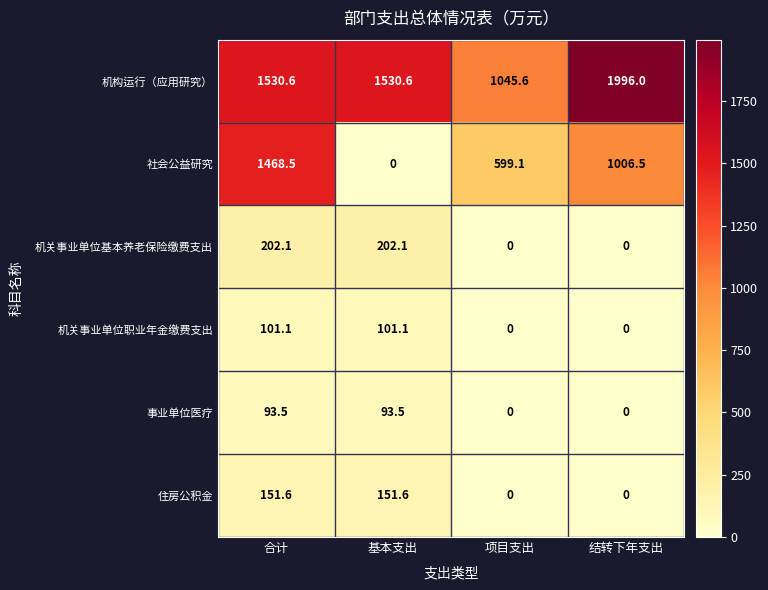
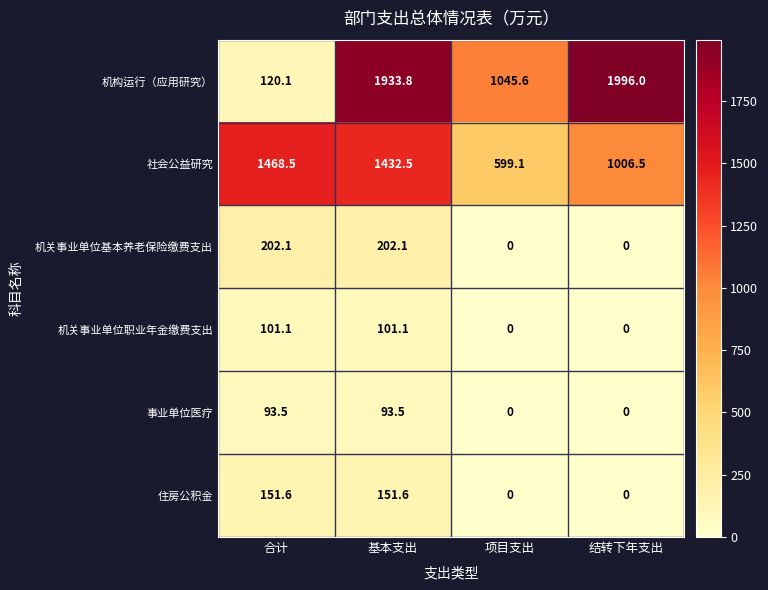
  {
    "机构运行（应用研究）": {
-     "合计": 1530.6,
-     "基本支出": 1530.6,
+     "合计": 120.1,
+     "基本支出": 1933.8,
      "项目支出": 1045.6,
      "结转下年支出": 1996.0
    },
    "社会公益研究": {
      "合计": 1468.5,
-     "基本支出": 0,
+     "基本支出": 1432.5,
      "项目支出": 599.1,
      "结转下年支出": 1006.5
    },
    "机关事业单位基本养老保险缴费支出": {
      "合计": 202.1,
      "基本支出": 202.1,
      "项目支出": 0,
      "结转下年支出": 0
    },
    "机关事业单位职业年金缴费支出": {
      "合计": 101.1,
      "基本支出": 101.1,
      "项目支出": 0,
      "结转下年支出": 0
    },
    "事业单位医疗": {
      "合计": 93.5,
      "基本支出": 93.5,
      "项目支出": 0,
      "结转下年支出": 0
    },
    "住房公积金": {
      "合计": 151.6,
      "基本支出": 151.6,
      "项目支出": 0,
      "结转下年支出": 0
    }
  }
